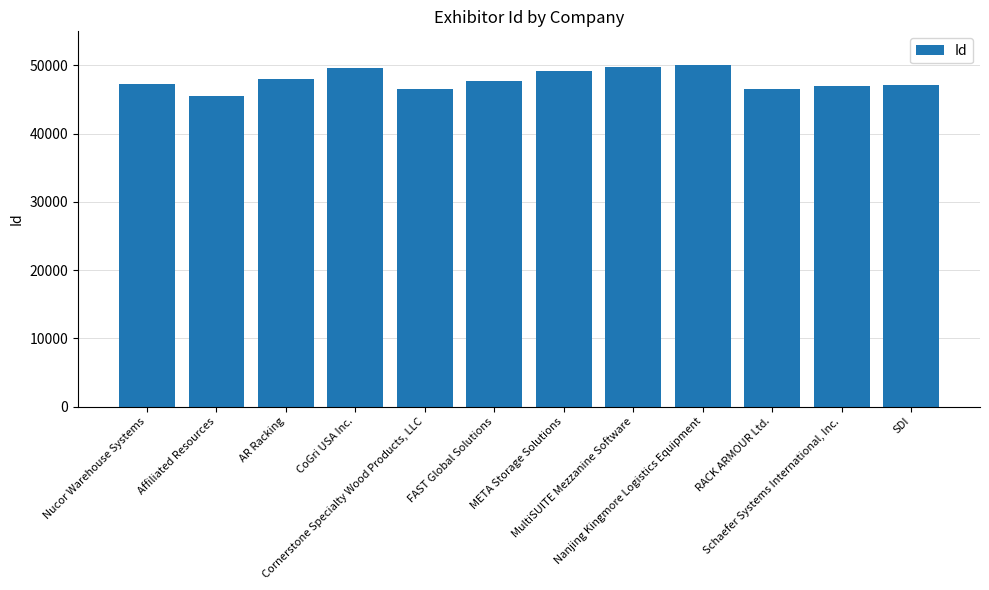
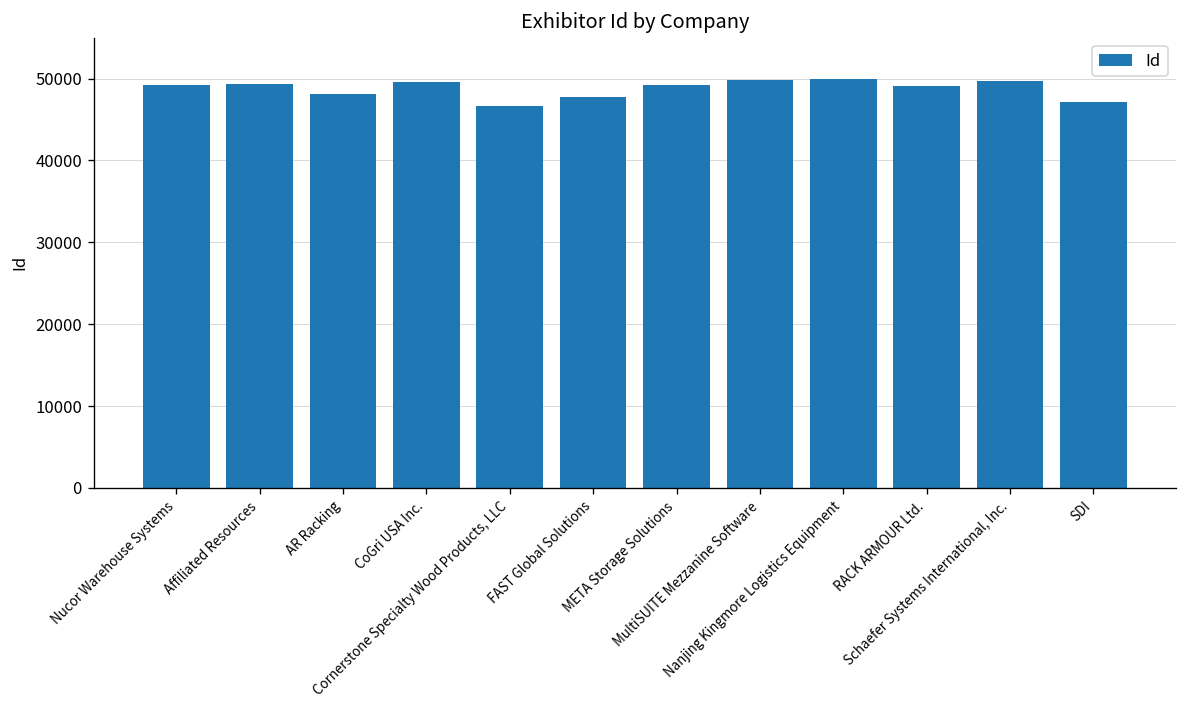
  {
-   "Nucor Warehouse Systems": 47000,
-   "Affiliated Resources": 45000,
+   "Nucor Warehouse Systems": 49000,
+   "Affiliated Resources": 49000,
    "AR Racking": 48000,
    "CoGri USA Inc.": 50000,
    "Cornerstone Specialty Wood Products, LLC": 47000,
    "FAST Global Solutions": 48000,
    "META Storage Solutions": 49000,
    "MultiSUITE Mezzanine Software": 50000,
    "Nanjing Kingmore Logistics Equipment": 50000,
-   "RACK ARMOUR Ltd.": 47000,
-   "Schaefer Systems International, Inc.": 47000,
+   "RACK ARMOUR Ltd.": 49000,
+   "Schaefer Systems International, Inc.": 50000,
    "SDI": 47000
  }
